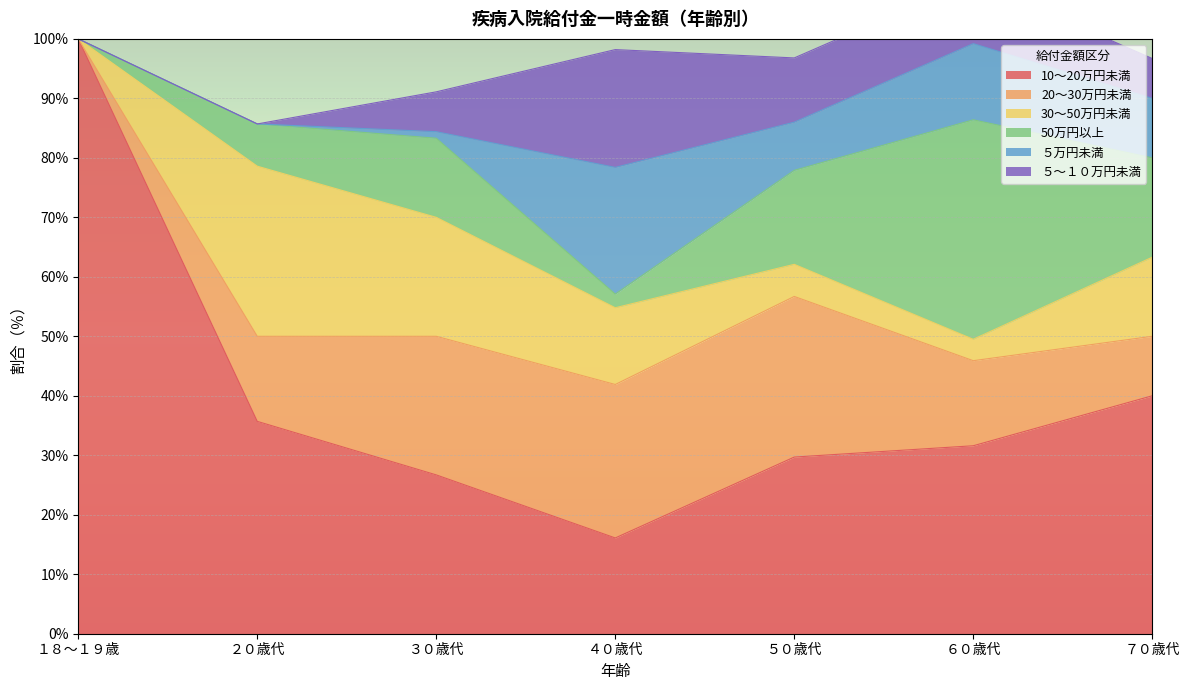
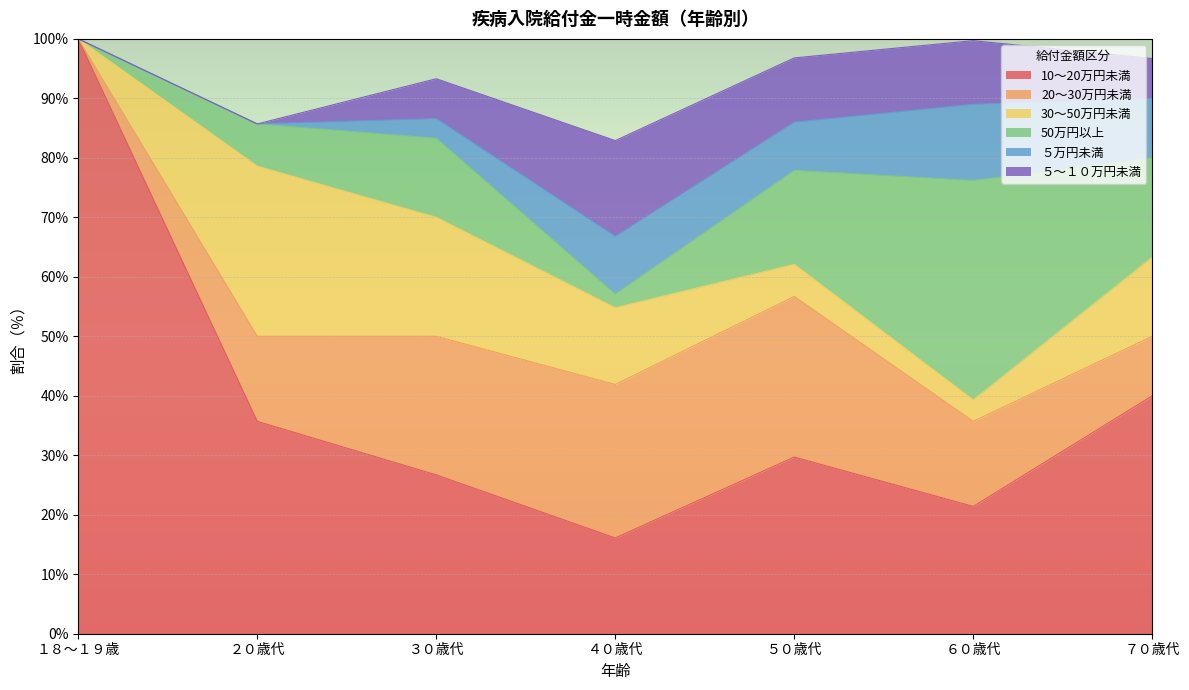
  {
    "10～20万円未満": {
      "２０歳代": "36%",
      "３０歳代": "27%",
      "４０歳代": "16%",
      "５０歳代": "30%",
-     "６０歳代": "32%",
+     "６０歳代": "21%",
      "７０歳代": "40%"
    },
    "50万円以上": {
      "３０歳代": "13%",
      "４０歳代": "2%",
      "５０歳代": "16%",
      "６０歳代": "37%",
      "７０歳代": "17%"
    },
    "５万円未満": {
-     "３０歳代": "1%",
-     "４０歳代": "21%",
+     "３０歳代": "3%",
+     "４０歳代": "10%",
      "５０歳代": "8%",
      "６０歳代": "13%",
      "７０歳代": "10%"
    },
    "５～１０万円未満": {
      "３０歳代": "7%",
-     "４０歳代": "20%",
+     "４０歳代": "16%",
      "５０歳代": "11%",
      "７０歳代": "7%"
    }
  }
